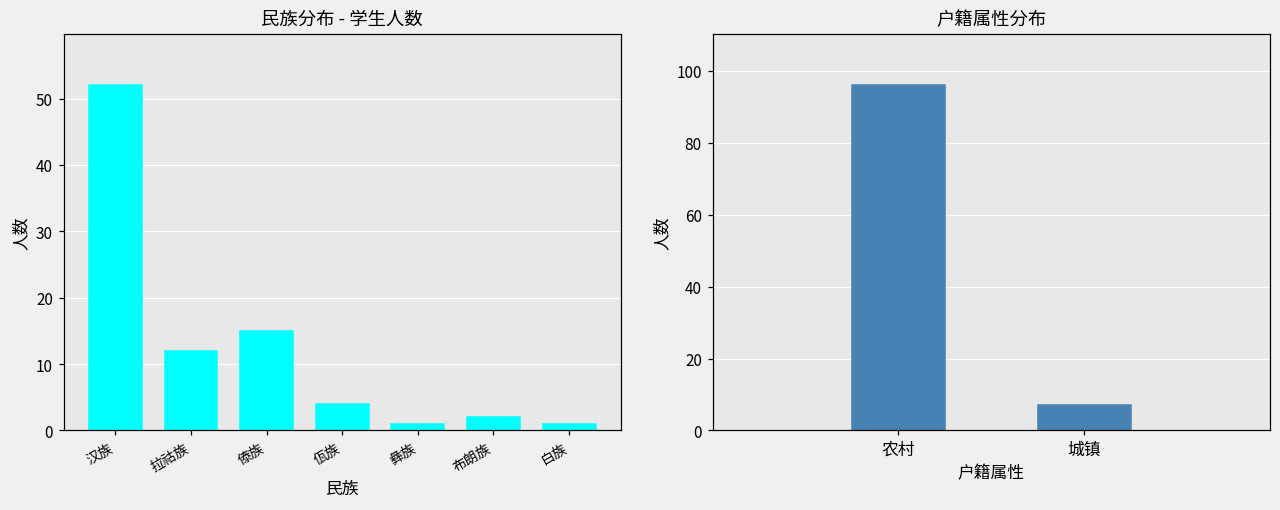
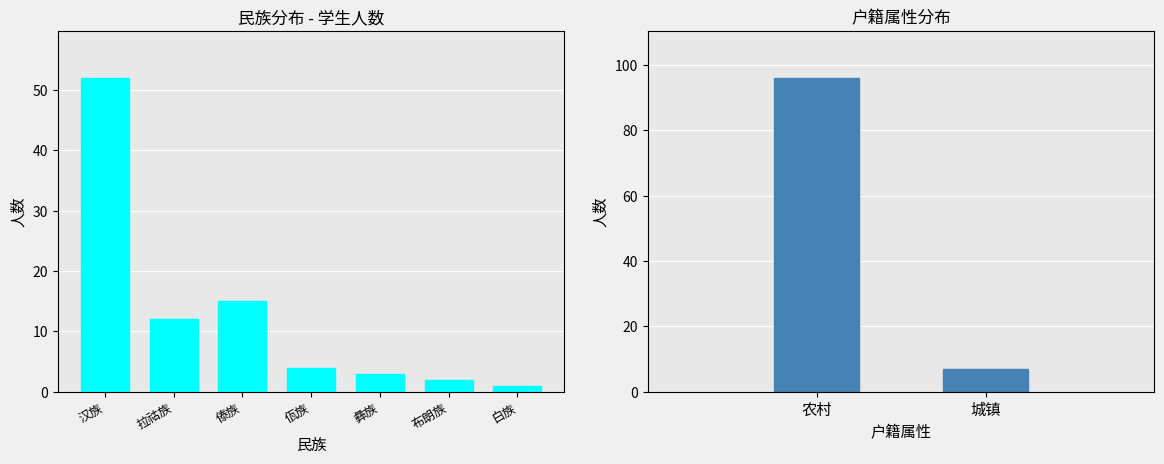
  {
    "民族分布 - 学生人数": {
      "汉族": 52,
      "拉祜族": 12,
      "傣族": 15,
      "佤族": 4,
-     "彝族": 1,
+     "彝族": 3,
      "布朗族": 2,
      "白族": 1
    },
    "户籍属性分布": {
      "农村": 96,
      "城镇": 7
    }
  }
